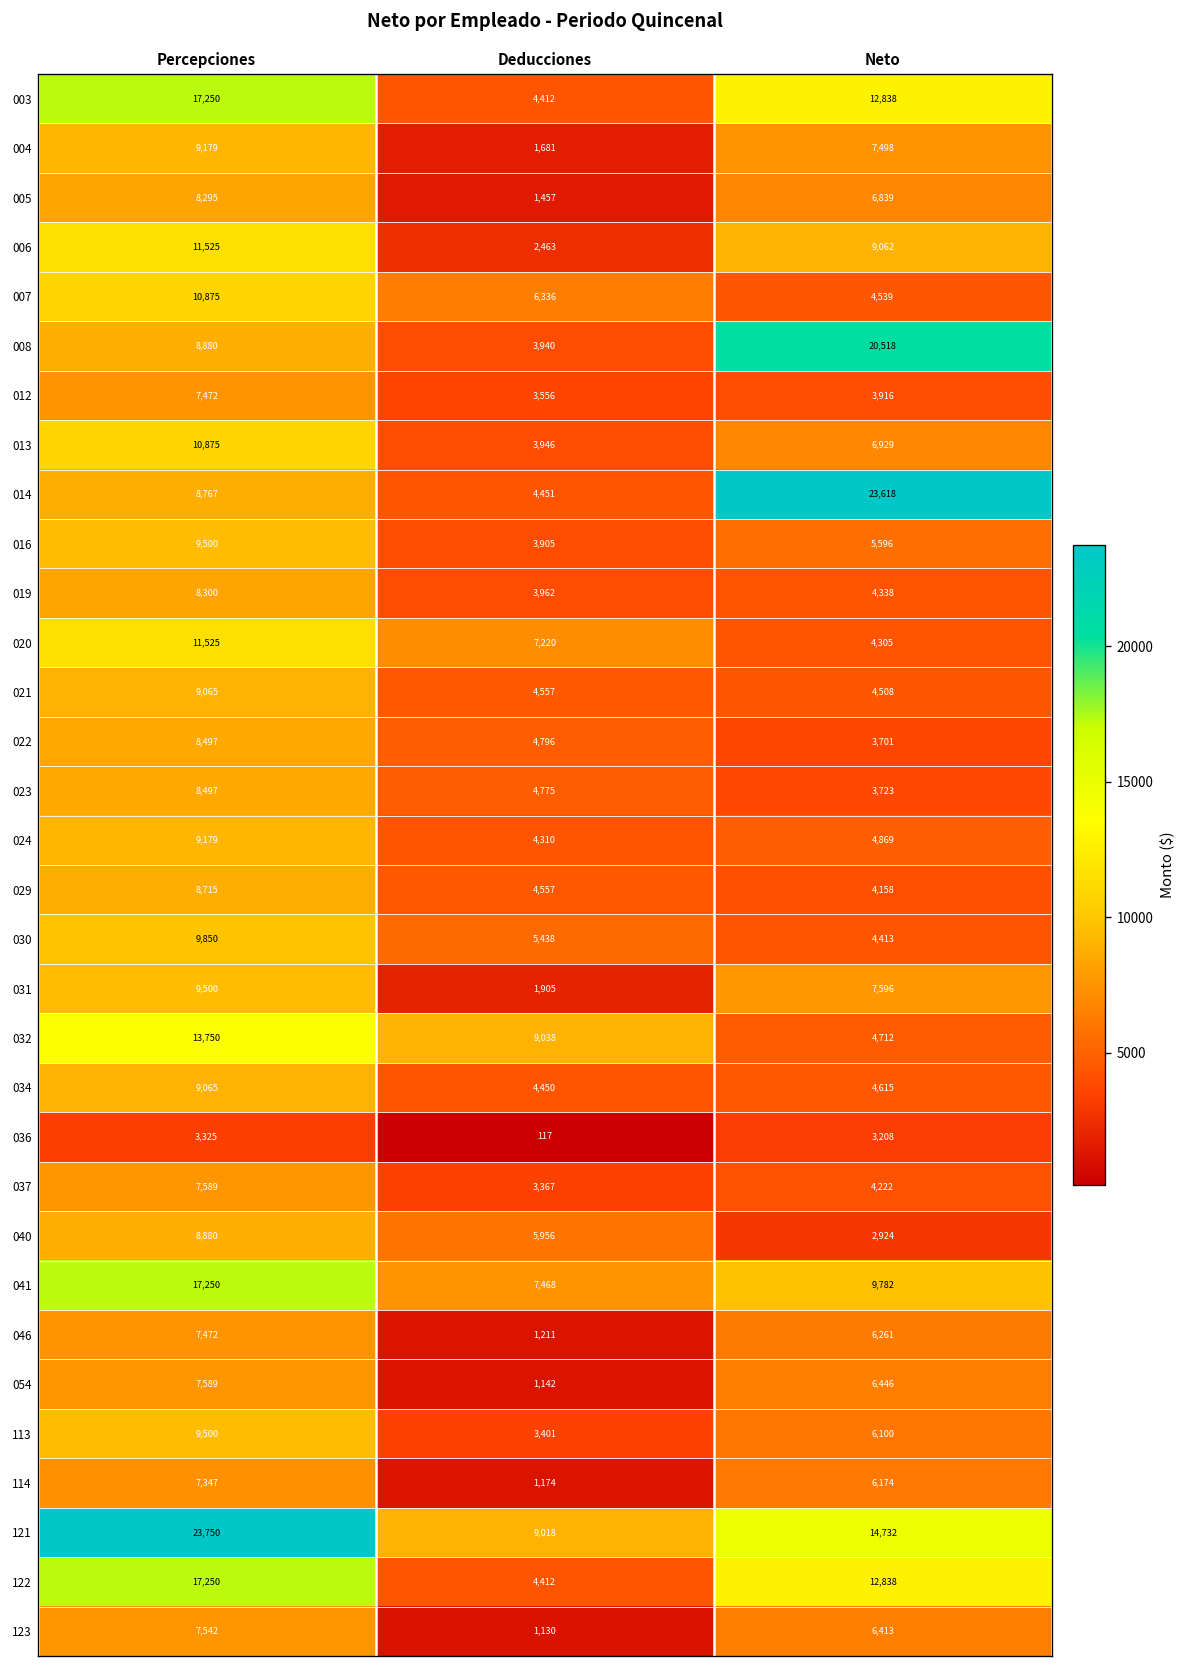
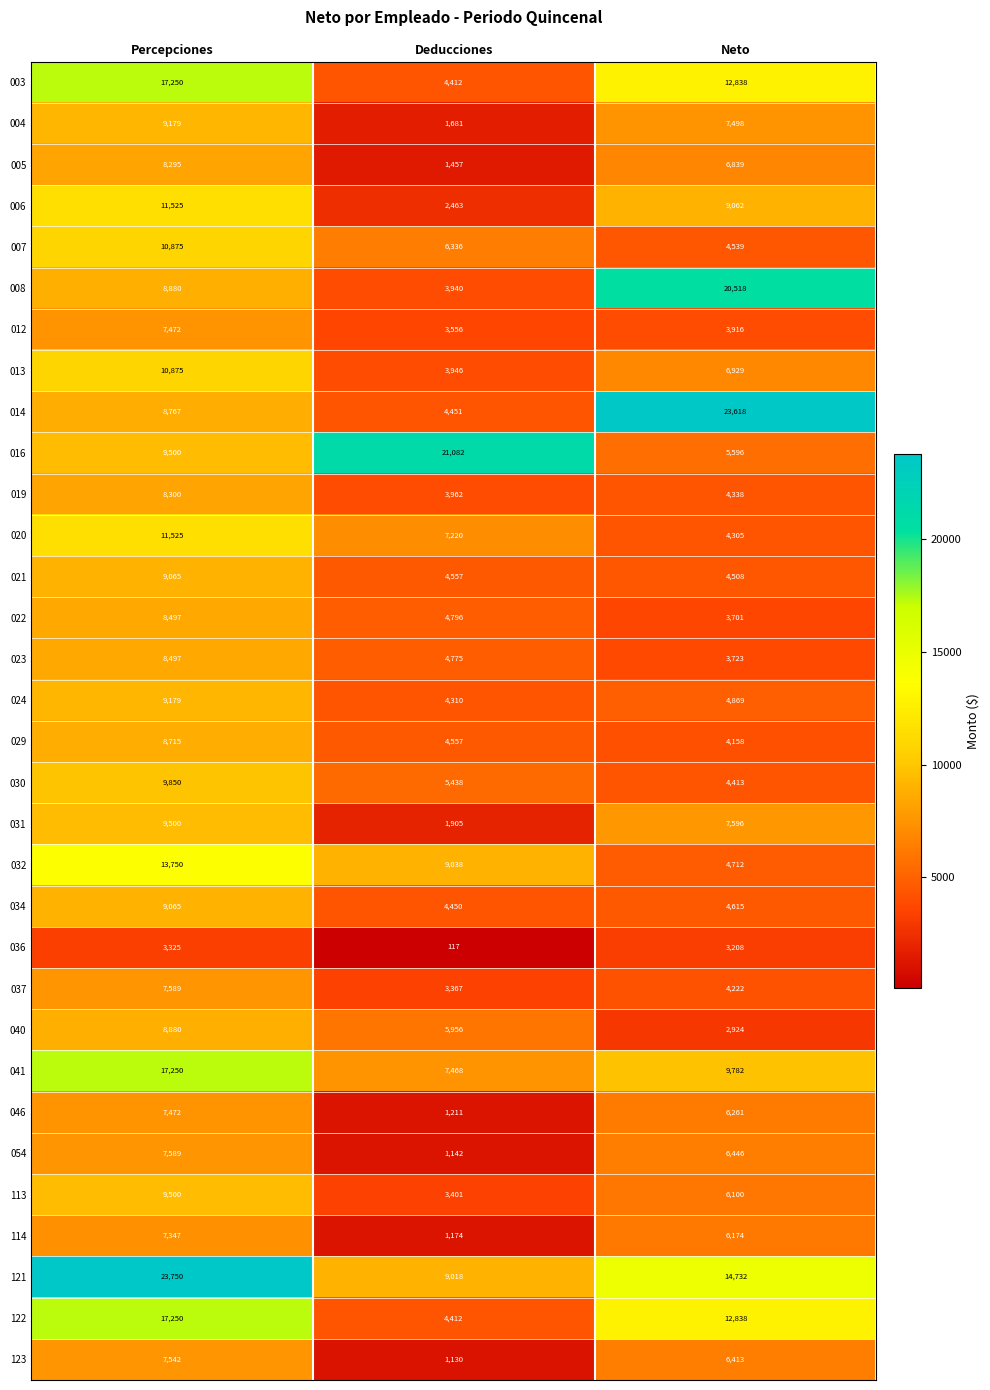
  {
    "003": {
      "Percepciones": "17,250",
      "Deducciones": "4,412",
      "Neto": "12,838"
    },
    "004": {
      "Percepciones": "9,179",
      "Deducciones": "1,681",
      "Neto": "7,498"
    },
    "005": {
      "Percepciones": "8,295",
      "Deducciones": "1,457",
      "Neto": "6,839"
    },
    "006": {
      "Percepciones": "11,525",
      "Deducciones": "2,463",
      "Neto": "9,062"
    },
    "007": {
      "Percepciones": "10,875",
      "Deducciones": "6,336",
      "Neto": "4,539"
    },
    "008": {
      "Percepciones": "8,880",
      "Deducciones": "3,940",
      "Neto": "20,518"
    },
    "012": {
      "Percepciones": "7,472",
      "Deducciones": "3,556",
      "Neto": "3,916"
    },
    "013": {
      "Percepciones": "10,875",
      "Deducciones": "3,946",
      "Neto": "6,929"
    },
    "014": {
      "Percepciones": "8,767",
      "Deducciones": "4,451",
      "Neto": "23,618"
    },
    "016": {
      "Percepciones": "9,500",
-     "Deducciones": "3,905",
+     "Deducciones": "21,082",
      "Neto": "5,596"
    },
    "019": {
      "Percepciones": "8,300",
      "Deducciones": "3,962",
      "Neto": "4,338"
    },
    "020": {
      "Percepciones": "11,525",
      "Deducciones": "7,220",
      "Neto": "4,305"
    },
    "021": {
      "Percepciones": "9,065",
      "Deducciones": "4,557",
      "Neto": "4,508"
    },
    "022": {
      "Percepciones": "8,497",
      "Deducciones": "4,796",
      "Neto": "3,701"
    },
    "023": {
      "Percepciones": "8,497",
      "Deducciones": "4,775",
      "Neto": "3,723"
    },
    "024": {
      "Percepciones": "9,179",
      "Deducciones": "4,310",
      "Neto": "4,869"
    },
    "029": {
      "Percepciones": "8,715",
      "Deducciones": "4,557",
      "Neto": "4,158"
    },
    "030": {
      "Percepciones": "9,850",
      "Deducciones": "5,438",
      "Neto": "4,413"
    },
    "031": {
      "Percepciones": "9,500",
      "Deducciones": "1,905",
      "Neto": "7,596"
    },
    "032": {
      "Percepciones": "13,750",
      "Deducciones": "9,038",
      "Neto": "4,712"
    },
    "034": {
      "Percepciones": "9,065",
      "Deducciones": "4,450",
      "Neto": "4,615"
    },
    "036": {
      "Percepciones": "3,325",
      "Deducciones": "117",
      "Neto": "3,208"
    },
    "037": {
      "Percepciones": "7,589",
      "Deducciones": "3,367",
      "Neto": "4,222"
    },
    "040": {
      "Percepciones": "8,880",
      "Deducciones": "5,956",
      "Neto": "2,924"
    },
    "041": {
      "Percepciones": "17,250",
      "Deducciones": "7,468",
      "Neto": "9,782"
    },
    "046": {
      "Percepciones": "7,472",
      "Deducciones": "1,211",
      "Neto": "6,261"
    },
    "054": {
      "Percepciones": "7,589",
      "Deducciones": "1,142",
      "Neto": "6,446"
    },
    "113": {
      "Percepciones": "9,500",
      "Deducciones": "3,401",
      "Neto": "6,100"
    },
    "114": {
      "Percepciones": "7,347",
      "Deducciones": "1,174",
      "Neto": "6,174"
    },
    "121": {
      "Percepciones": "23,750",
      "Deducciones": "9,018",
      "Neto": "14,732"
    },
    "122": {
      "Percepciones": "17,250",
      "Deducciones": "4,412",
      "Neto": "12,838"
    },
    "123": {
      "Percepciones": "7,542",
      "Deducciones": "1,130",
      "Neto": "6,413"
    }
  }
